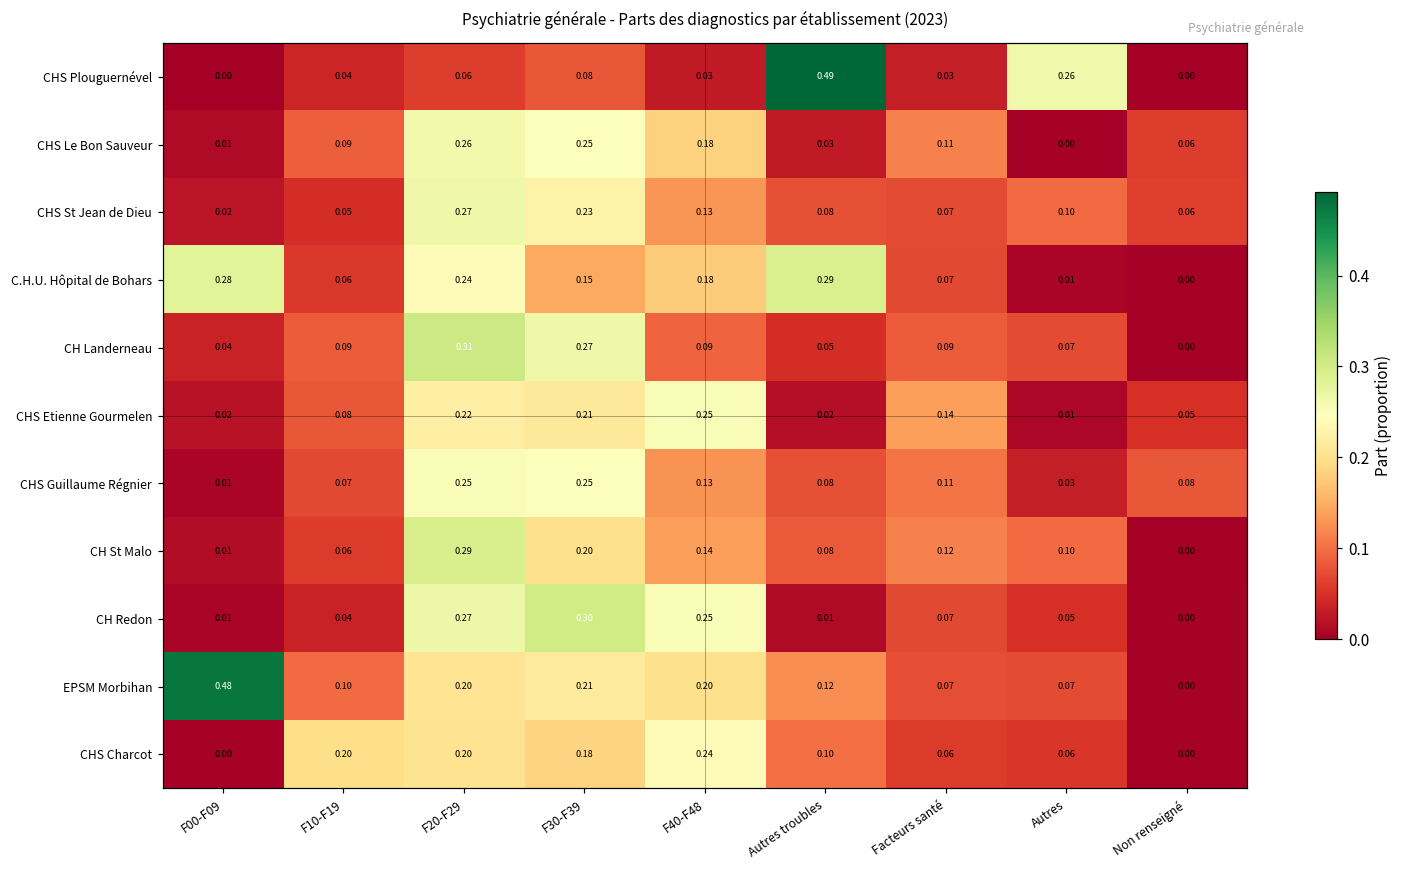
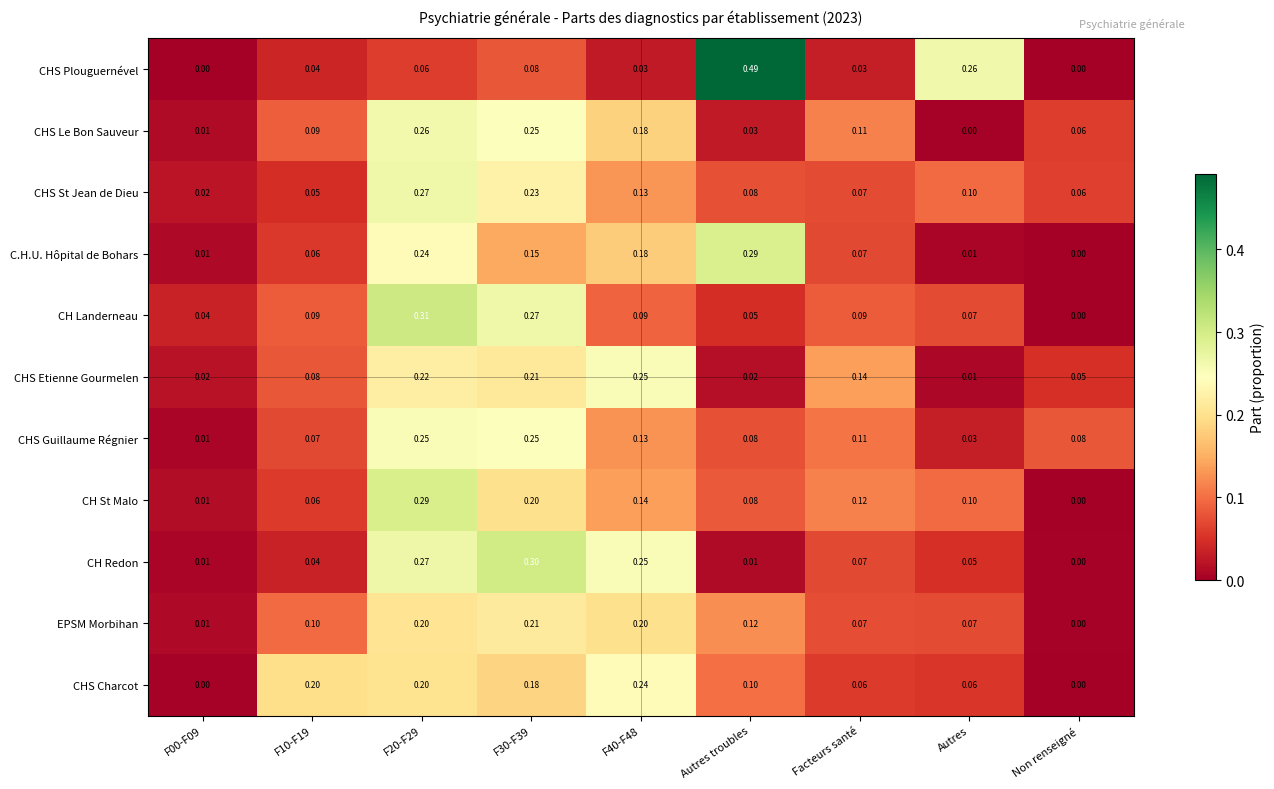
  {
    "CHS Plouguernével": {
      "F00-F09": 0.00,
      "F10-F19": 0.04,
      "F20-F29": 0.06,
      "F30-F39": 0.08,
      "F40-F48": 0.03,
      "Autres troubles": 0.49,
      "Facteurs santé": 0.03,
      "Autres": 0.26,
      "Non renseigné": 0.00
    },
    "CHS Le Bon Sauveur": {
      "F00-F09": 0.01,
      "F10-F19": 0.09,
      "F20-F29": 0.26,
      "F30-F39": 0.25,
      "F40-F48": 0.18,
      "Autres troubles": 0.03,
      "Facteurs santé": 0.11,
      "Autres": 0.00,
      "Non renseigné": 0.06
    },
    "CHS St Jean de Dieu": {
      "F00-F09": 0.02,
      "F10-F19": 0.05,
      "F20-F29": 0.27,
      "F30-F39": 0.23,
      "F40-F48": 0.13,
      "Autres troubles": 0.08,
      "Facteurs santé": 0.07,
      "Autres": 0.10,
      "Non renseigné": 0.06
    },
    "C.H.U. Hôpital de Bohars": {
-     "F00-F09": 0.28,
+     "F00-F09": 0.01,
      "F10-F19": 0.06,
      "F20-F29": 0.24,
      "F30-F39": 0.15,
      "F40-F48": 0.18,
      "Autres troubles": 0.29,
      "Facteurs santé": 0.07,
      "Autres": 0.01,
      "Non renseigné": 0.00
    },
    "CH Landerneau": {
      "F00-F09": 0.04,
      "F10-F19": 0.09,
      "F20-F29": 0.31,
      "F30-F39": 0.27,
      "F40-F48": 0.09,
      "Autres troubles": 0.05,
      "Facteurs santé": 0.09,
      "Autres": 0.07,
      "Non renseigné": 0.00
    },
    "CHS Etienne Gourmelen": {
      "F00-F09": 0.02,
      "F10-F19": 0.08,
      "F20-F29": 0.22,
      "F30-F39": 0.21,
      "F40-F48": 0.25,
      "Autres troubles": 0.02,
      "Facteurs santé": 0.14,
      "Autres": 0.01,
      "Non renseigné": 0.05
    },
    "CHS Guillaume Régnier": {
      "F00-F09": 0.01,
      "F10-F19": 0.07,
      "F20-F29": 0.25,
      "F30-F39": 0.25,
      "F40-F48": 0.13,
      "Autres troubles": 0.08,
      "Facteurs santé": 0.11,
      "Autres": 0.03,
      "Non renseigné": 0.08
    },
    "CH St Malo": {
      "F00-F09": 0.01,
      "F10-F19": 0.06,
      "F20-F29": 0.29,
      "F30-F39": 0.20,
      "F40-F48": 0.14,
      "Autres troubles": 0.08,
      "Facteurs santé": 0.12,
      "Autres": 0.10,
      "Non renseigné": 0.00
    },
    "CH Redon": {
      "F00-F09": 0.01,
      "F10-F19": 0.04,
      "F20-F29": 0.27,
      "F30-F39": 0.30,
      "F40-F48": 0.25,
      "Autres troubles": 0.01,
      "Facteurs santé": 0.07,
      "Autres": 0.05,
      "Non renseigné": 0.00
    },
    "EPSM Morbihan": {
-     "F00-F09": 0.48,
+     "F00-F09": 0.01,
      "F10-F19": 0.10,
      "F20-F29": 0.20,
      "F30-F39": 0.21,
      "F40-F48": 0.20,
      "Autres troubles": 0.12,
      "Facteurs santé": 0.07,
      "Autres": 0.07,
      "Non renseigné": 0.00
    },
    "CHS Charcot": {
      "F00-F09": 0.00,
      "F10-F19": 0.20,
      "F20-F29": 0.20,
      "F30-F39": 0.18,
      "F40-F48": 0.24,
      "Autres troubles": 0.10,
      "Facteurs santé": 0.06,
      "Autres": 0.06,
      "Non renseigné": 0.00
    }
  }
